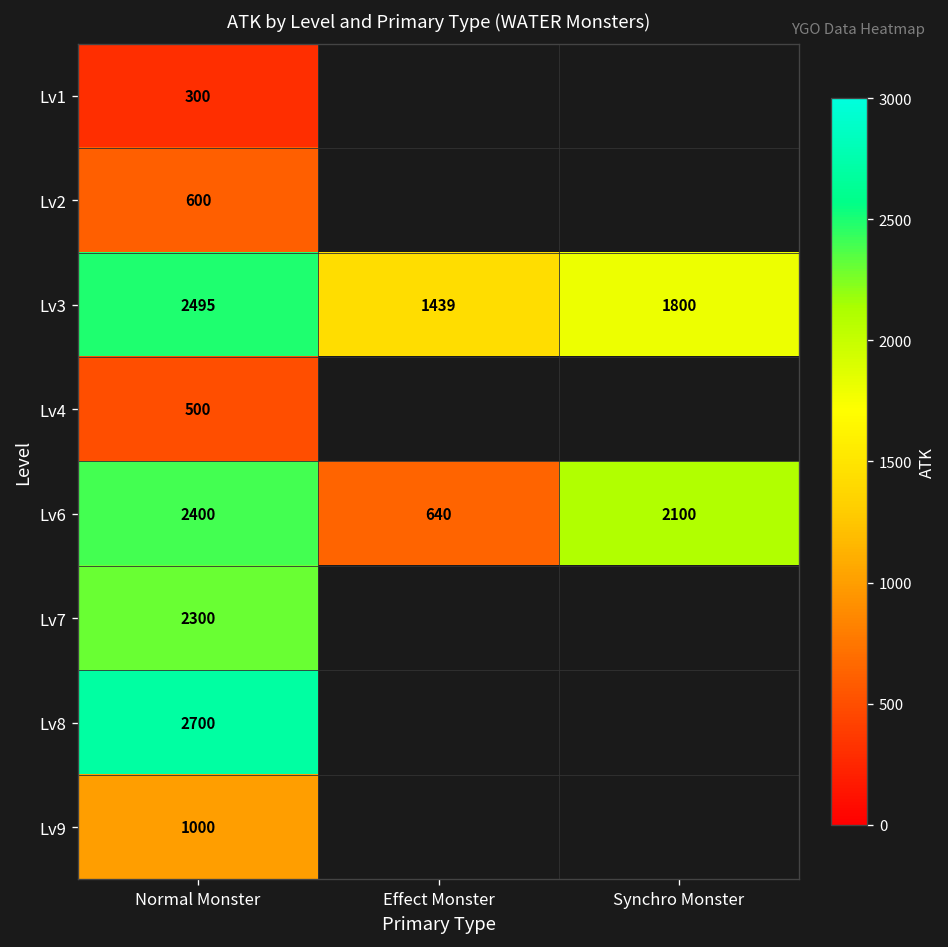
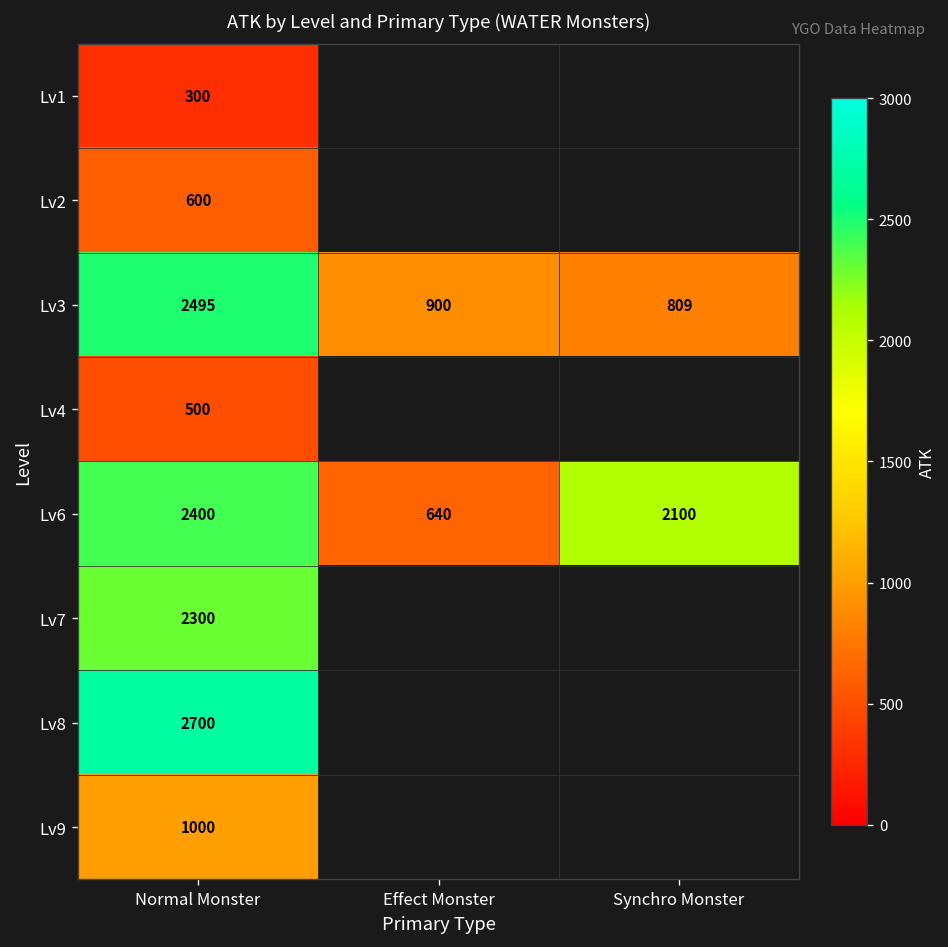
  {
    "Lv1": {
      "Normal Monster": 300
    },
    "Lv2": {
      "Normal Monster": 600
    },
    "Lv3": {
      "Normal Monster": 2495,
-     "Effect Monster": 1439,
-     "Synchro Monster": 1800
+     "Effect Monster": 900,
+     "Synchro Monster": 809
    },
    "Lv4": {
      "Normal Monster": 500
    },
    "Lv6": {
      "Normal Monster": 2400,
      "Effect Monster": 640,
      "Synchro Monster": 2100
    },
    "Lv7": {
      "Normal Monster": 2300
    },
    "Lv8": {
      "Normal Monster": 2700
    },
    "Lv9": {
      "Normal Monster": 1000
    }
  }
